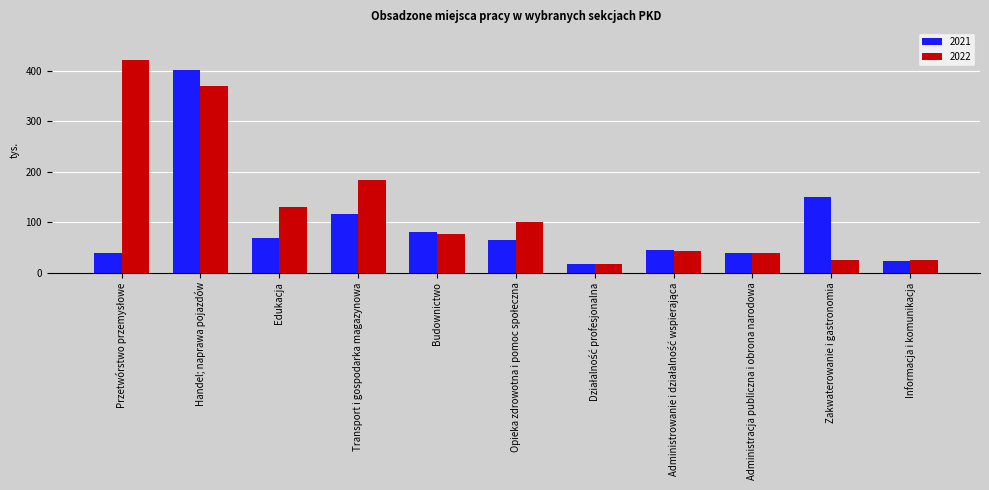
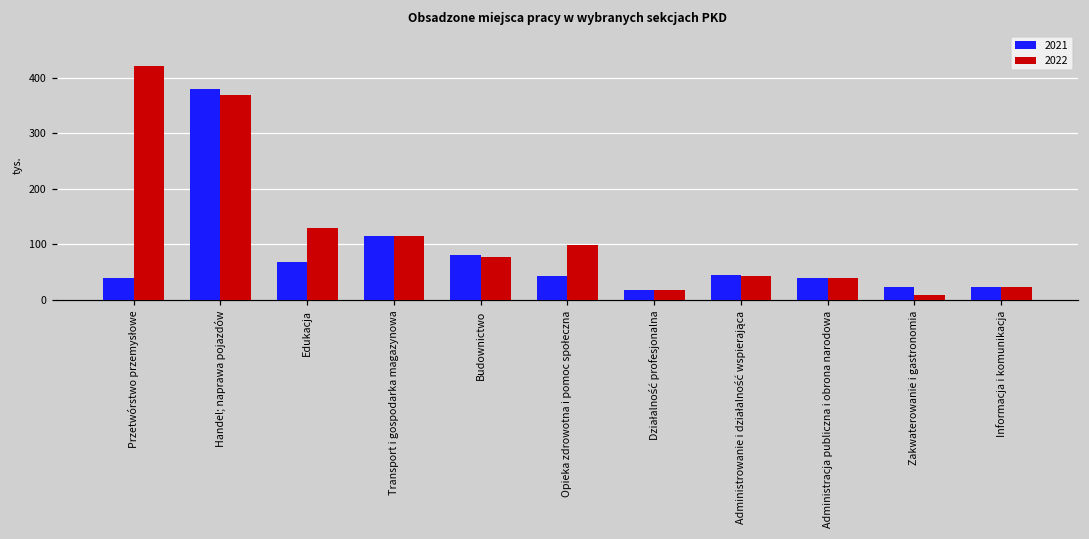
  {
    "2021": {
      "Przetwórstwo przemysłowe": 40,
-     "Handel; naprawa pojazdów": 400,
+     "Handel; naprawa pojazdów": 380,
      "Edukacja": 70,
      "Transport i gospodarka magazynowa": 120,
      "Budownictwo": 80,
-     "Opieka zdrowotna i pomoc społeczna": 60,
+     "Opieka zdrowotna i pomoc społeczna": 40,
      "Działalność profesjonalna": 20,
      "Administrowanie i działalność wspierająca": 50,
      "Administracja publiczna i obrona narodowa": 40,
-     "Zakwaterowanie i gastronomia": 150,
+     "Zakwaterowanie i gastronomia": 20,
      "Informacja i komunikacja": 20
    },
    "2022": {
      "Przetwórstwo przemysłowe": 420,
      "Handel; naprawa pojazdów": 370,
      "Edukacja": 130,
-     "Transport i gospodarka magazynowa": 180,
+     "Transport i gospodarka magazynowa": 110,
      "Budownictwo": 80,
      "Opieka zdrowotna i pomoc społeczna": 100,
      "Działalność profesjonalna": 20,
      "Administrowanie i działalność wspierająca": 40,
      "Administracja publiczna i obrona narodowa": 40,
-     "Zakwaterowanie i gastronomia": 30,
+     "Zakwaterowanie i gastronomia": 10,
      "Informacja i komunikacja": 20
    }
  }
